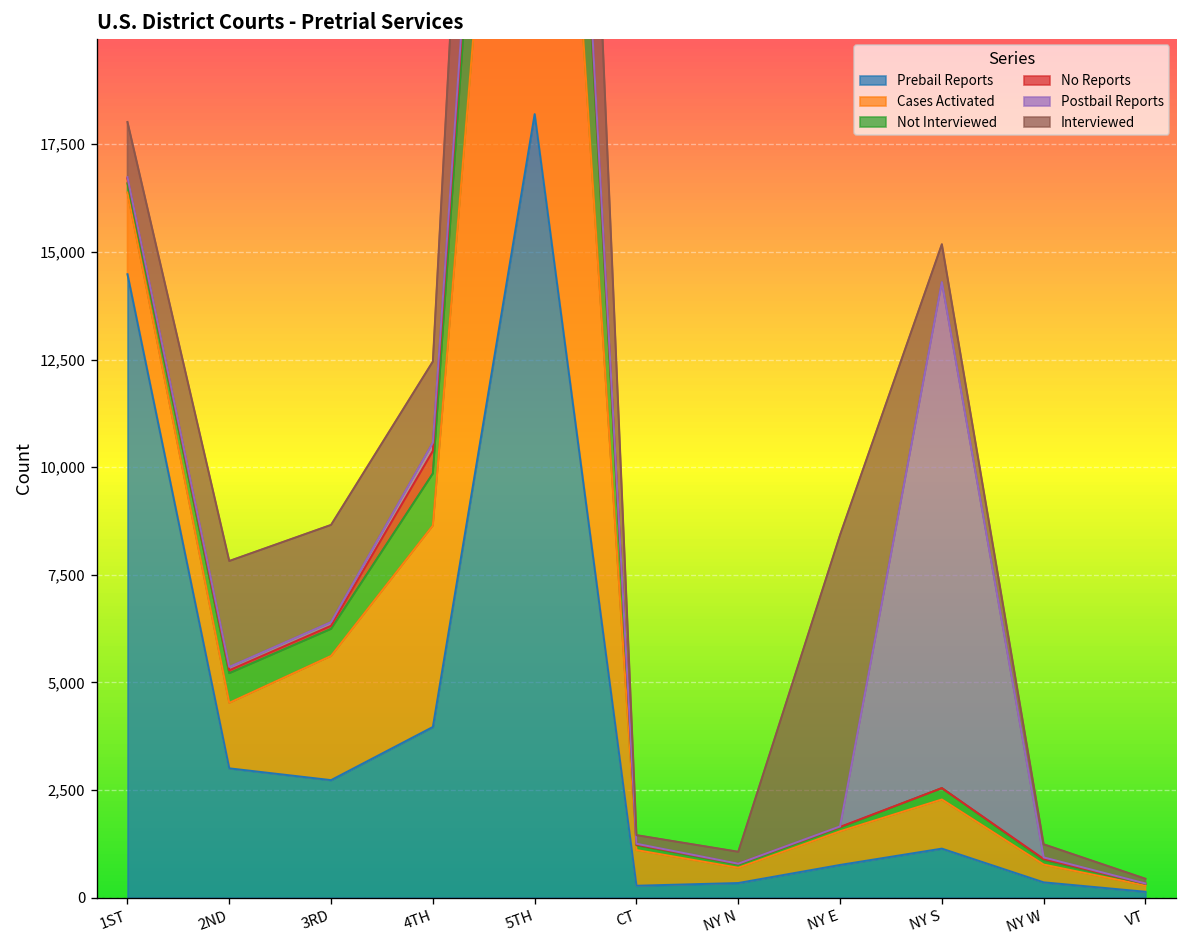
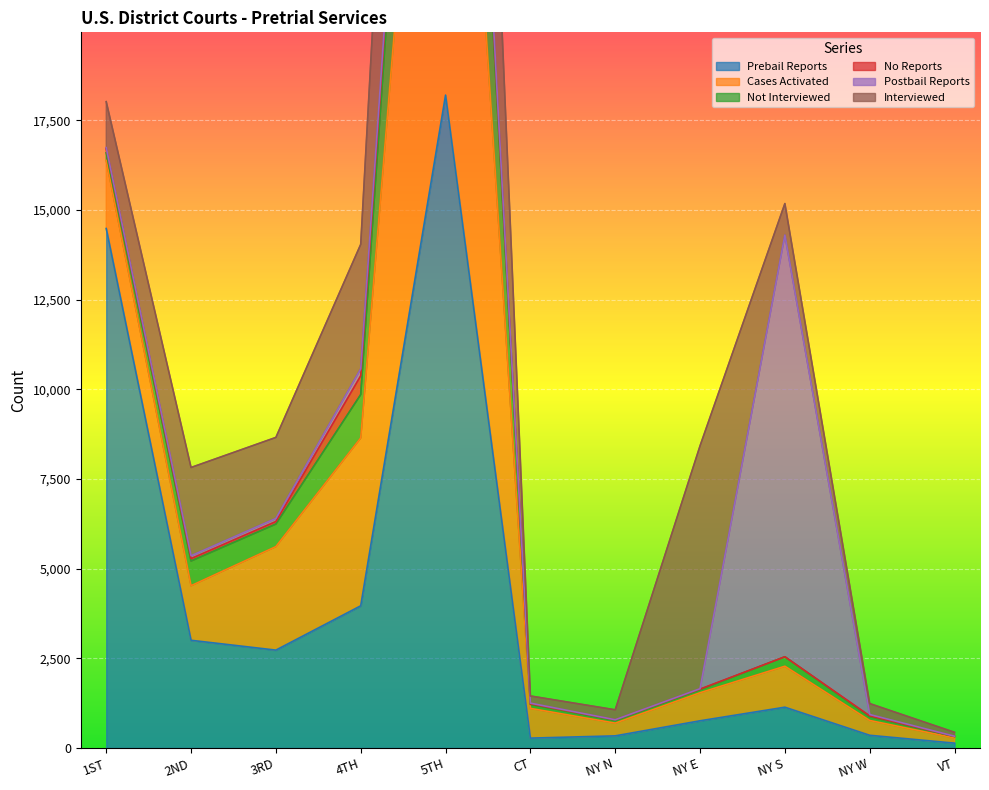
  {
    "Prebail Reports": {
      "1ST": "14,500",
      "2ND": "3,000",
      "3RD": "2,700",
      "4TH": "4,000",
      "5TH": "18,200",
      "CT": "300",
      "NY N": "300",
      "NY E": "800",
      "NY S": "1,100",
      "NY W": "400",
      "VT": "100"
    },
    "Cases Activated": {
      "1ST": "1,900",
      "2ND": "1,500",
      "3RD": "2,900",
      "4TH": "4,700",
      "CT": "800",
      "NY N": "400",
      "NY E": "800",
      "NY S": "1,100",
      "NY W": "400"
    },
    "Not Interviewed": {
      "1ST": "200",
      "3RD": "600",
      "4TH": "1,200"
    },
    "No Reports": {
      "3RD": "100",
      "4TH": "500"
    },
    "Postbail Reports": {
      "2ND": "100",
      "3RD": "100",
      "4TH": "200",
      "NY S": "11,800"
    },
    "Interviewed": {
      "1ST": "1,300",
      "2ND": "2,500",
      "3RD": "2,300",
-     "4TH": "1,900",
+     "4TH": "3,500",
      "CT": "200",
      "NY N": "300",
      "NY E": "6,800",
      "NY S": "900",
      "NY W": "300",
      "VT": "100"
    }
  }
